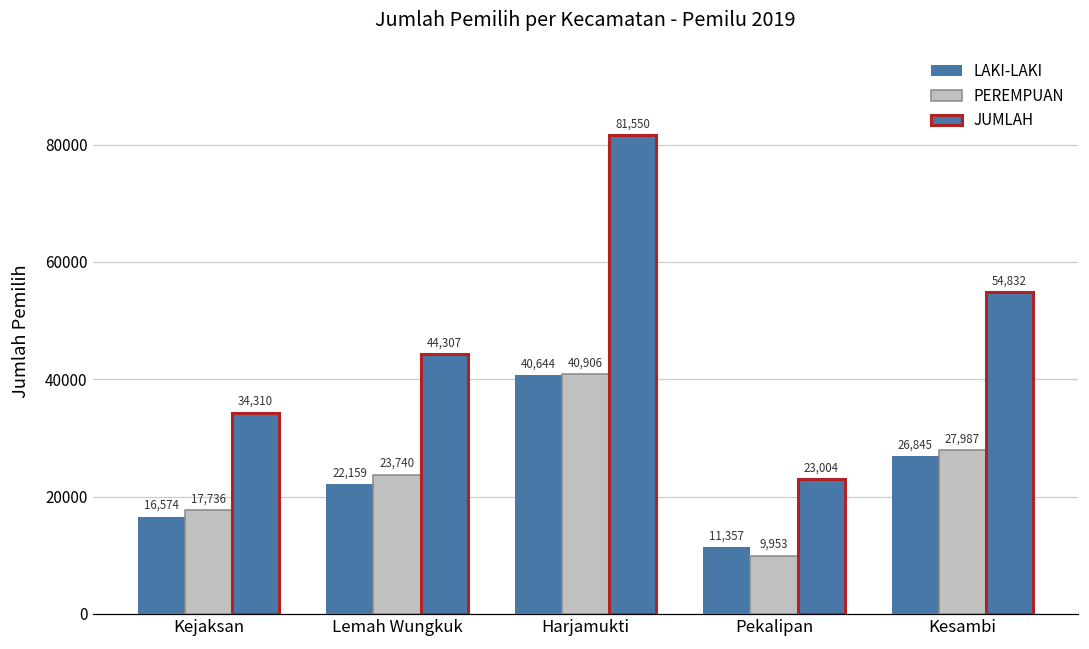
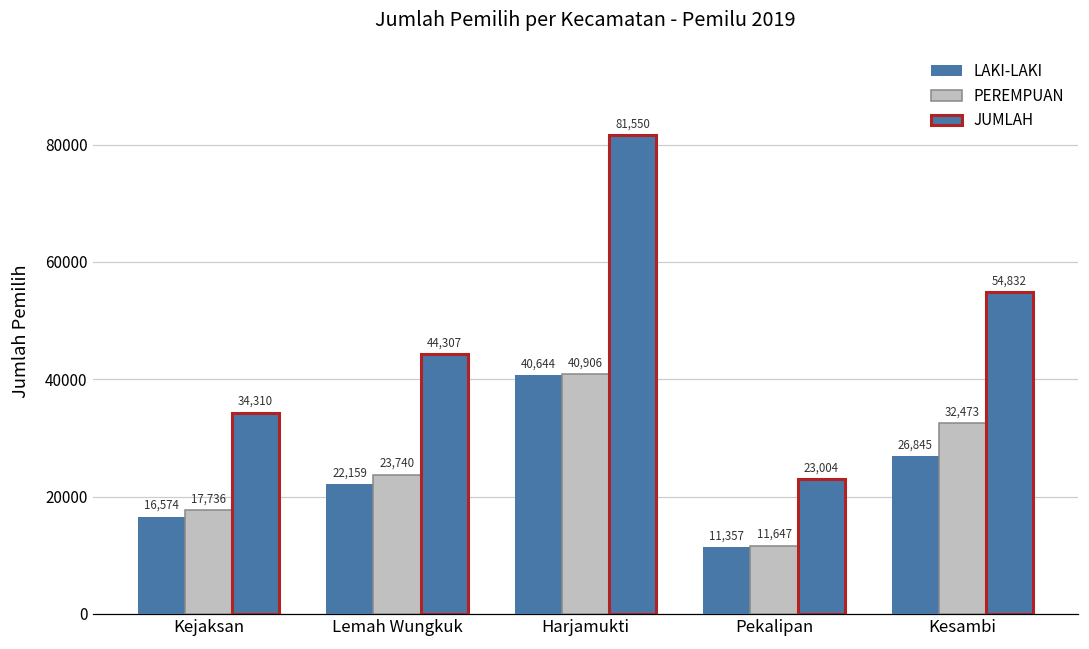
  {
    "PEREMPUAN": {
      "Kejaksan": "17,736",
      "Lemah Wungkuk": "23,740",
      "Harjamukti": "40,906",
-     "Pekalipan": "9,953",
-     "Kesambi": "27,987"
+     "Pekalipan": "11,647",
+     "Kesambi": "32,473"
    }
  }
